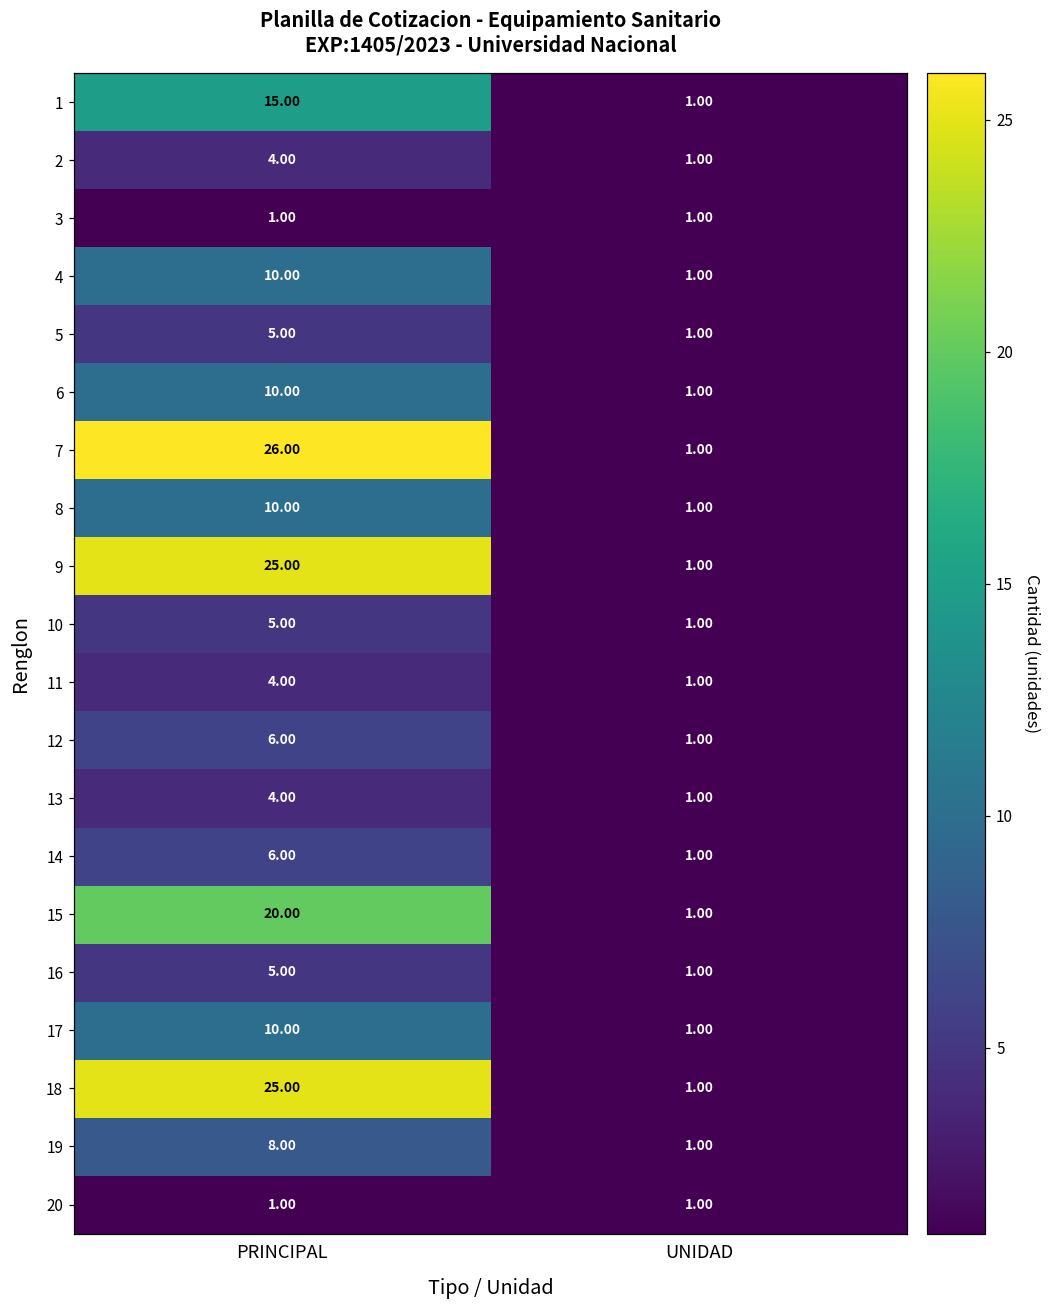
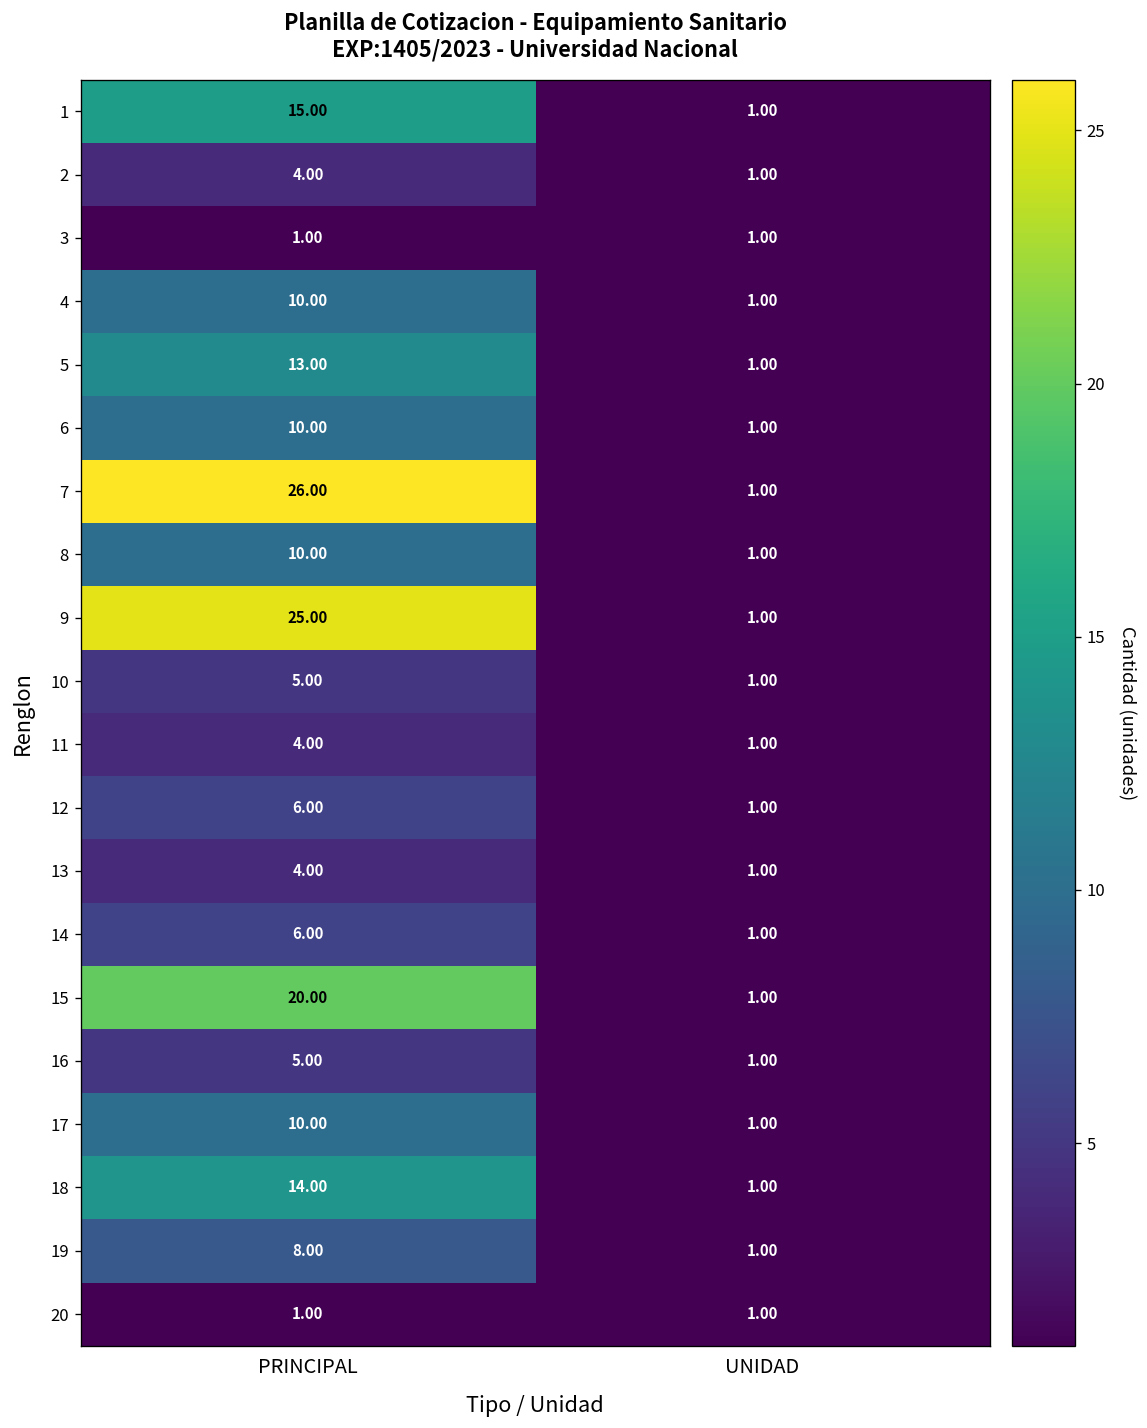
  {
    "1": {
      "PRINCIPAL": 15.00,
      "UNIDAD": 1.00
    },
    "2": {
      "PRINCIPAL": 4.00,
      "UNIDAD": 1.00
    },
    "3": {
      "PRINCIPAL": 1.00,
      "UNIDAD": 1.00
    },
    "4": {
      "PRINCIPAL": 10.00,
      "UNIDAD": 1.00
    },
    "5": {
-     "PRINCIPAL": 5.00,
+     "PRINCIPAL": 13.00,
      "UNIDAD": 1.00
    },
    "6": {
      "PRINCIPAL": 10.00,
      "UNIDAD": 1.00
    },
    "7": {
      "PRINCIPAL": 26.00,
      "UNIDAD": 1.00
    },
    "8": {
      "PRINCIPAL": 10.00,
      "UNIDAD": 1.00
    },
    "9": {
      "PRINCIPAL": 25.00,
      "UNIDAD": 1.00
    },
    "10": {
      "PRINCIPAL": 5.00,
      "UNIDAD": 1.00
    },
    "11": {
      "PRINCIPAL": 4.00,
      "UNIDAD": 1.00
    },
    "12": {
      "PRINCIPAL": 6.00,
      "UNIDAD": 1.00
    },
    "13": {
      "PRINCIPAL": 4.00,
      "UNIDAD": 1.00
    },
    "14": {
      "PRINCIPAL": 6.00,
      "UNIDAD": 1.00
    },
    "15": {
      "PRINCIPAL": 20.00,
      "UNIDAD": 1.00
    },
    "16": {
      "PRINCIPAL": 5.00,
      "UNIDAD": 1.00
    },
    "17": {
      "PRINCIPAL": 10.00,
      "UNIDAD": 1.00
    },
    "18": {
-     "PRINCIPAL": 25.00,
+     "PRINCIPAL": 14.00,
      "UNIDAD": 1.00
    },
    "19": {
      "PRINCIPAL": 8.00,
      "UNIDAD": 1.00
    },
    "20": {
      "PRINCIPAL": 1.00,
      "UNIDAD": 1.00
    }
  }
